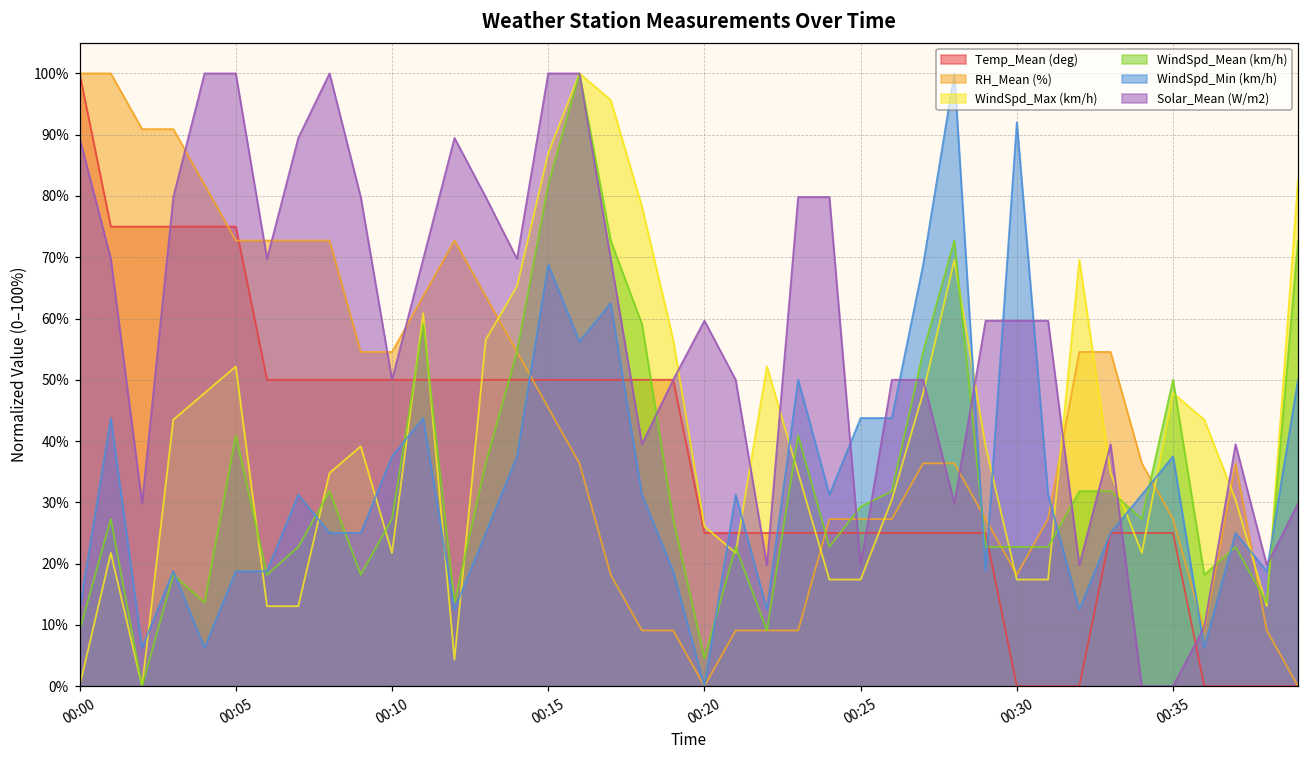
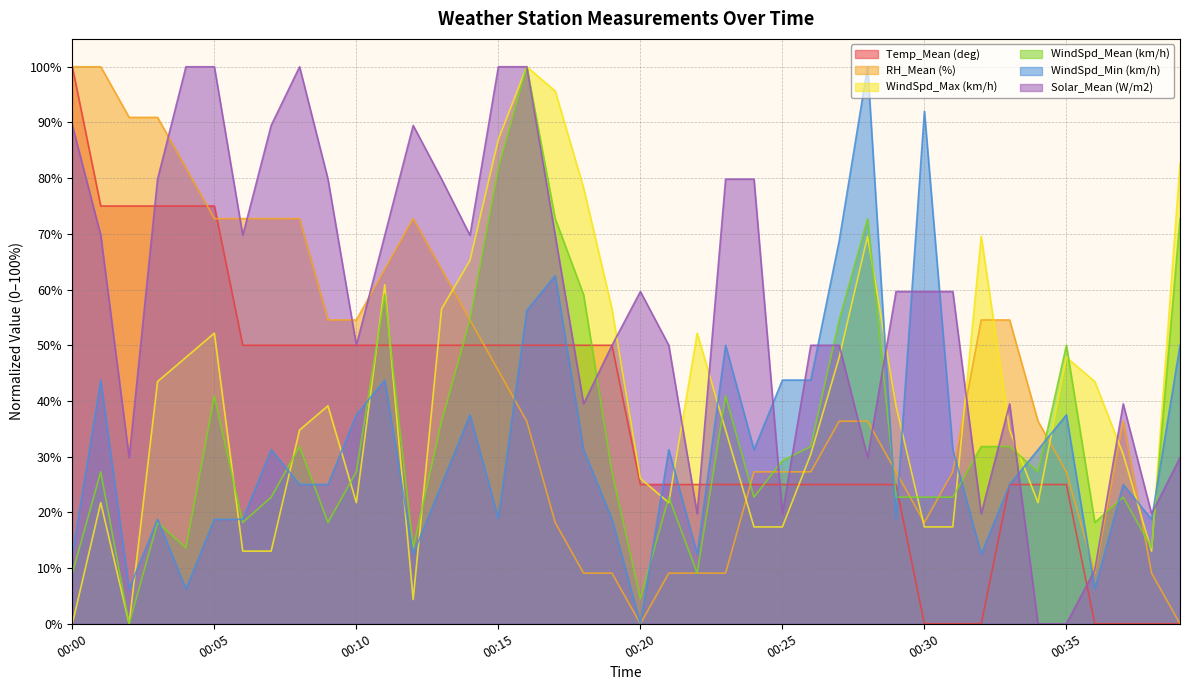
  {
    "Temp_Mean (deg)": {
      "00:05": "75%",
      "00:15": "50%",
      "00:20": "25%",
      "00:25": "25%",
      "00:30": "0%",
      "00:35": "25%"
    },
    "WindSpd_Mean (km/h)": {
      "00:00": "9%",
      "00:05": "41%",
      "00:10": "27%",
      "00:15": "82%",
      "00:20": "5%",
      "00:25": "29%",
      "00:30": "23%",
      "00:35": "50%"
    },
    "WindSpd_Min (km/h)": {
      "00:00": "13%",
      "00:05": "19%",
      "00:10": "38%",
-     "00:15": "69%",
+     "00:15": "19%",
      "00:25": "44%",
      "00:30": "92%",
      "00:35": "38%"
    },
    "Solar_Mean (W/m2)": {
      "00:00": "89%",
      "00:05": "100%",
      "00:15": "100%",
      "00:20": "60%",
      "00:25": "20%",
      "00:30": "60%",
      "00:35": "0%"
    }
  }
